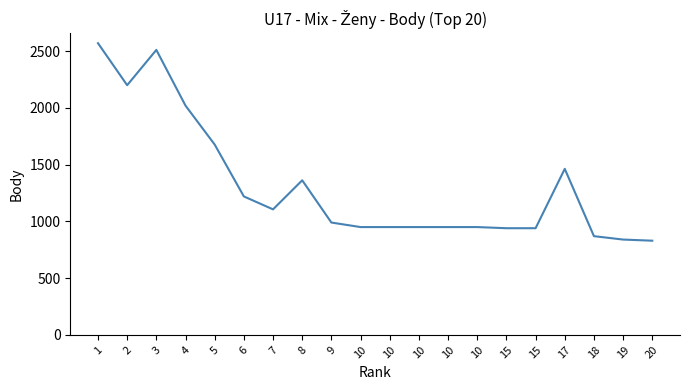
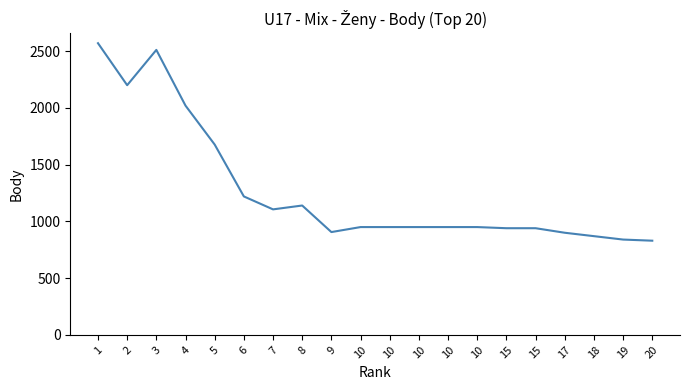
  {
    "1": 2570,
    "2": 2200,
    "3": 2510,
    "4": 2020,
    "5": 1680,
    "6": 1220,
    "7": 1110,
-   "8": 1360,
-   "9": 990,
-   "17": 1460,
+   "8": 1140,
+   "9": 910,
+   "17": 900,
    "18": 870,
    "19": 840,
    "20": 830
  }
